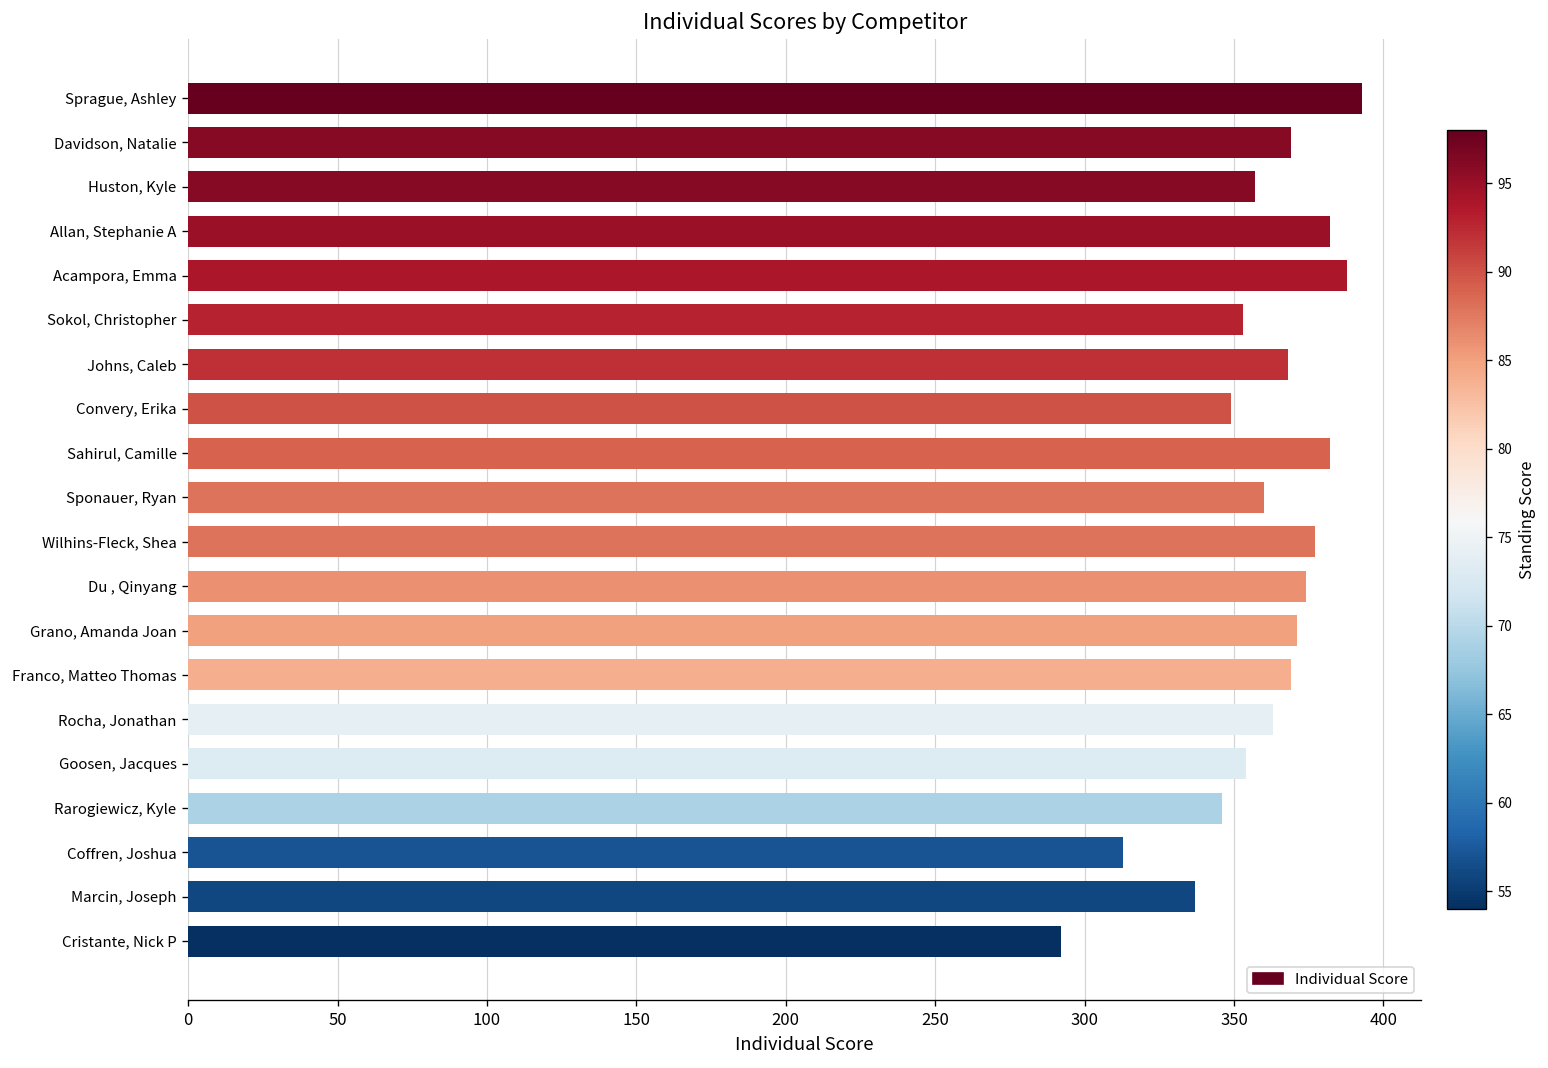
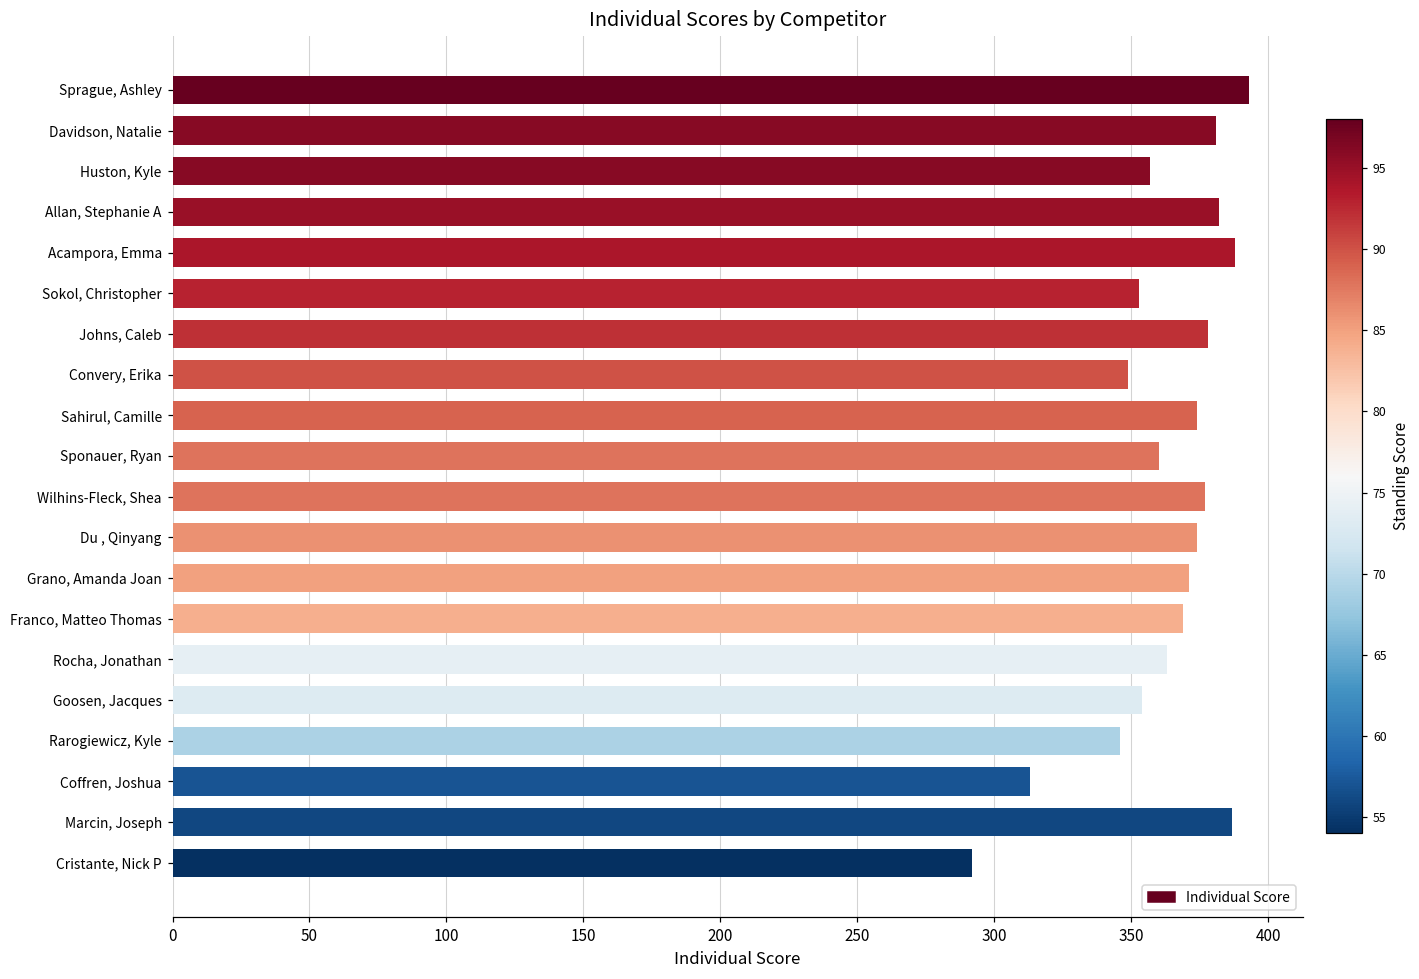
  {
    "Sprague, Ashley": 393,
-   "Davidson, Natalie": 369,
+   "Davidson, Natalie": 381,
    "Huston, Kyle": 357,
    "Allan, Stephanie A": 382,
    "Acampora, Emma": 388,
    "Sokol, Christopher": 353,
-   "Johns, Caleb": 368,
+   "Johns, Caleb": 378,
    "Convery, Erika": 349,
-   "Sahirul, Camille": 382,
+   "Sahirul, Camille": 374,
    "Sponauer, Ryan": 360,
    "Wilhins-Fleck, Shea": 377,
    "Du , Qinyang": 374,
    "Grano, Amanda Joan": 371,
    "Franco, Matteo Thomas": 369,
    "Rocha, Jonathan": 363,
    "Goosen, Jacques": 354,
    "Rarogiewicz, Kyle": 346,
    "Coffren, Joshua": 313,
-   "Marcin, Joseph": 337,
+   "Marcin, Joseph": 387,
    "Cristante, Nick P": 292
  }
